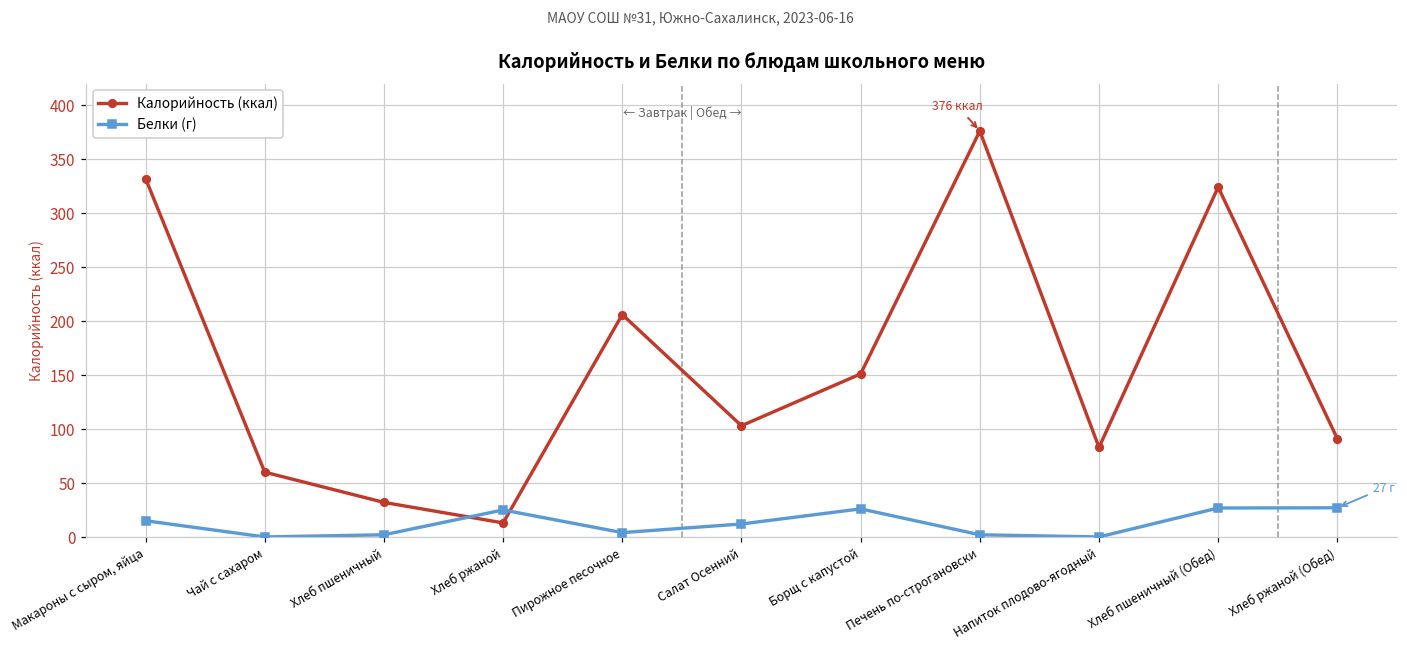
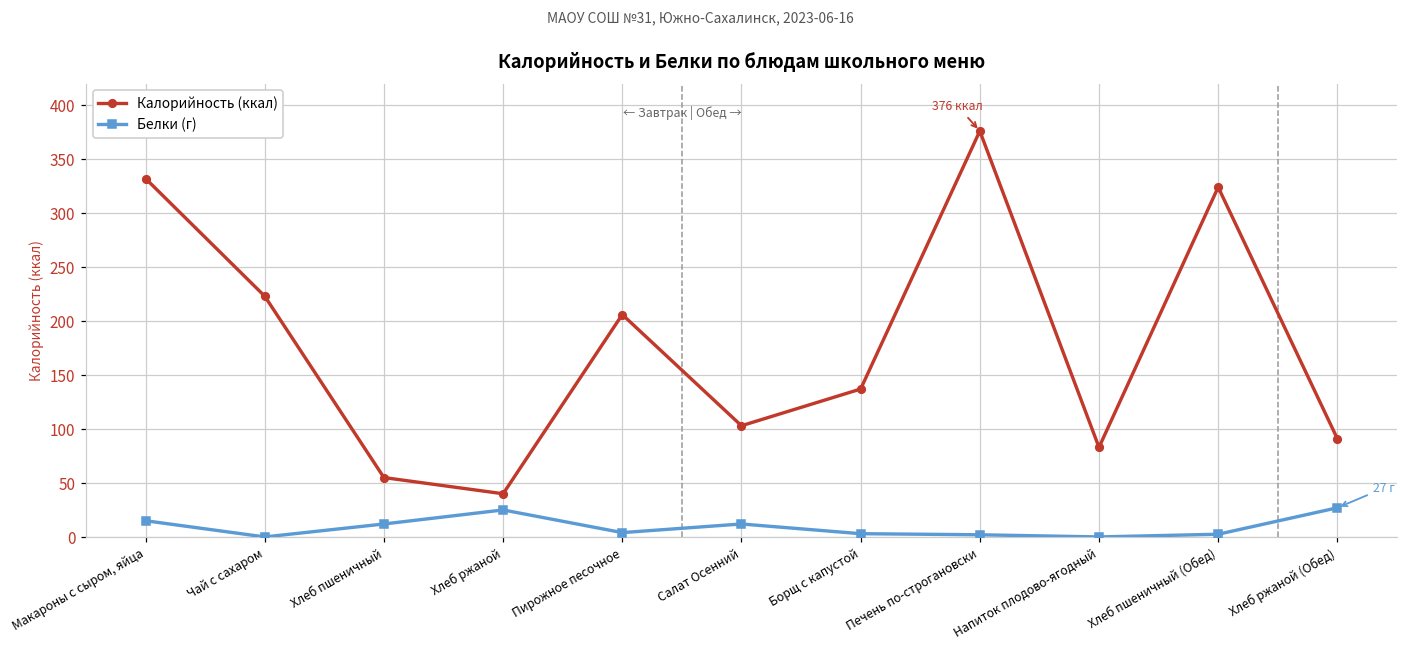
  {
    "Калорийность (ккал)": {
      "Макароны с сыром, яйца": 330,
-     "Чай с сахаром": 60,
-     "Хлеб пшеничный": 30,
-     "Хлеб ржаной": 10,
+     "Чай с сахаром": 220,
+     "Хлеб пшеничный": 60,
+     "Хлеб ржаной": 40,
      "Пирожное песочное": 210,
      "Салат Осенний": 100,
-     "Борщ с капустой": 150,
+     "Борщ с капустой": 140,
      "Напиток плодово-ягодный": 80,
      "Хлеб пшеничный (Обед)": 320,
      "Хлеб ржаной (Обед)": 90
    },
    "Белки (г)": {
      "Макароны с сыром, яйца": 20,
      "Чай с сахаром": 0,
-     "Хлеб пшеничный": 0,
+     "Хлеб пшеничный": 10,
      "Хлеб ржаной": 30,
      "Пирожное песочное": 0,
      "Салат Осенний": 10,
-     "Борщ с капустой": 30,
+     "Борщ с капустой": 0,
      "Печень по-строгановски": 0,
      "Напиток плодово-ягодный": 0,
-     "Хлеб пшеничный (Обед)": 30
+     "Хлеб пшеничный (Обед)": 0
    }
  }
